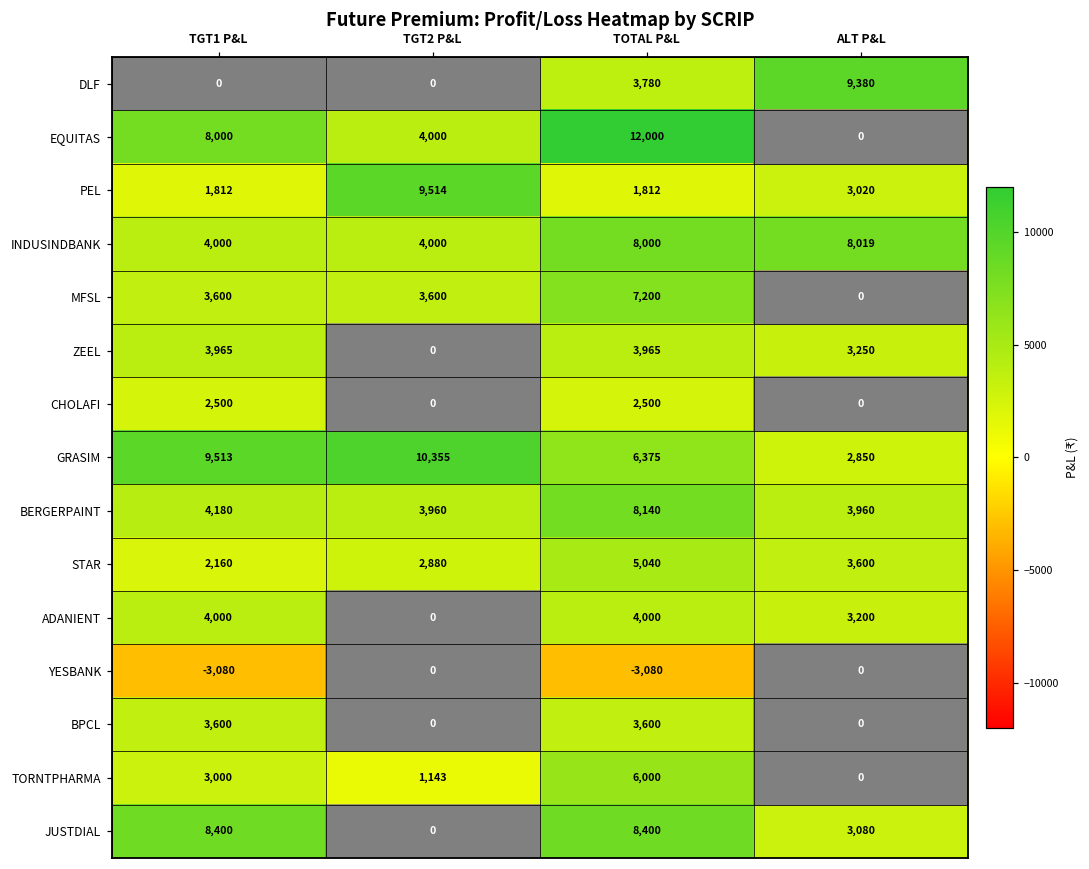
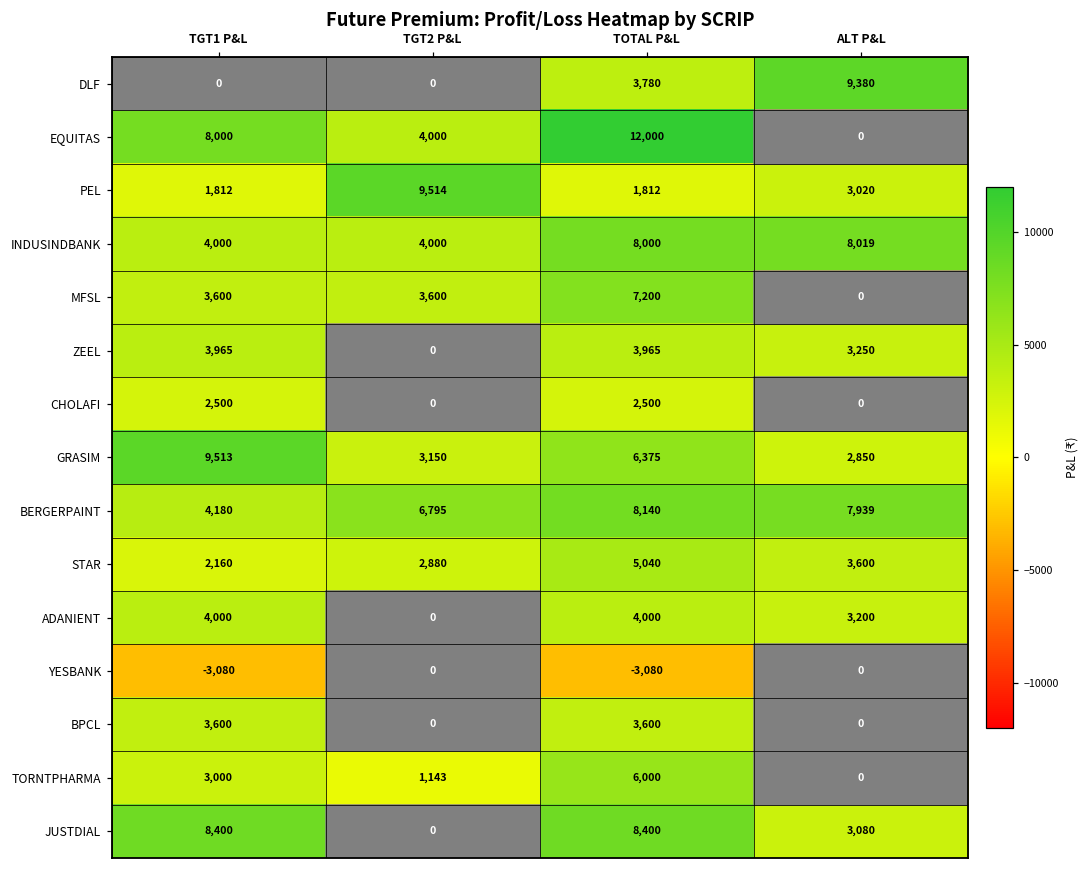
  {
    "DLF": {
      "TOTAL P&L": "3,780",
      "ALT P&L": "9,380"
    },
    "EQUITAS": {
      "TGT1 P&L": "8,000",
      "TGT2 P&L": "4,000",
      "TOTAL P&L": "12,000"
    },
    "PEL": {
      "TGT1 P&L": "1,812",
      "TGT2 P&L": "9,514",
      "TOTAL P&L": "1,812",
      "ALT P&L": "3,020"
    },
    "INDUSINDBANK": {
      "TGT1 P&L": "4,000",
      "TGT2 P&L": "4,000",
      "TOTAL P&L": "8,000",
      "ALT P&L": "8,019"
    },
    "MFSL": {
      "TGT1 P&L": "3,600",
      "TGT2 P&L": "3,600",
      "TOTAL P&L": "7,200"
    },
    "ZEEL": {
      "TGT1 P&L": "3,965",
      "TOTAL P&L": "3,965",
      "ALT P&L": "3,250"
    },
    "CHOLAFI": {
      "TGT1 P&L": "2,500",
      "TOTAL P&L": "2,500"
    },
    "GRASIM": {
      "TGT1 P&L": "9,513",
-     "TGT2 P&L": "10,355",
+     "TGT2 P&L": "3,150",
      "TOTAL P&L": "6,375",
      "ALT P&L": "2,850"
    },
    "BERGERPAINT": {
      "TGT1 P&L": "4,180",
-     "TGT2 P&L": "3,960",
+     "TGT2 P&L": "6,795",
      "TOTAL P&L": "8,140",
-     "ALT P&L": "3,960"
+     "ALT P&L": "7,939"
    },
    "STAR": {
      "TGT1 P&L": "2,160",
      "TGT2 P&L": "2,880",
      "TOTAL P&L": "5,040",
      "ALT P&L": "3,600"
    },
    "ADANIENT": {
      "TGT1 P&L": "4,000",
      "TOTAL P&L": "4,000",
      "ALT P&L": "3,200"
    },
    "YESBANK": {
      "TGT1 P&L": "-3,080",
      "TOTAL P&L": "-3,080"
    },
    "BPCL": {
      "TGT1 P&L": "3,600",
      "TOTAL P&L": "3,600"
    },
    "TORNTPHARMA": {
      "TGT1 P&L": "3,000",
      "TGT2 P&L": "1,143",
      "TOTAL P&L": "6,000"
    },
    "JUSTDIAL": {
      "TGT1 P&L": "8,400",
      "TOTAL P&L": "8,400",
      "ALT P&L": "3,080"
    }
  }
